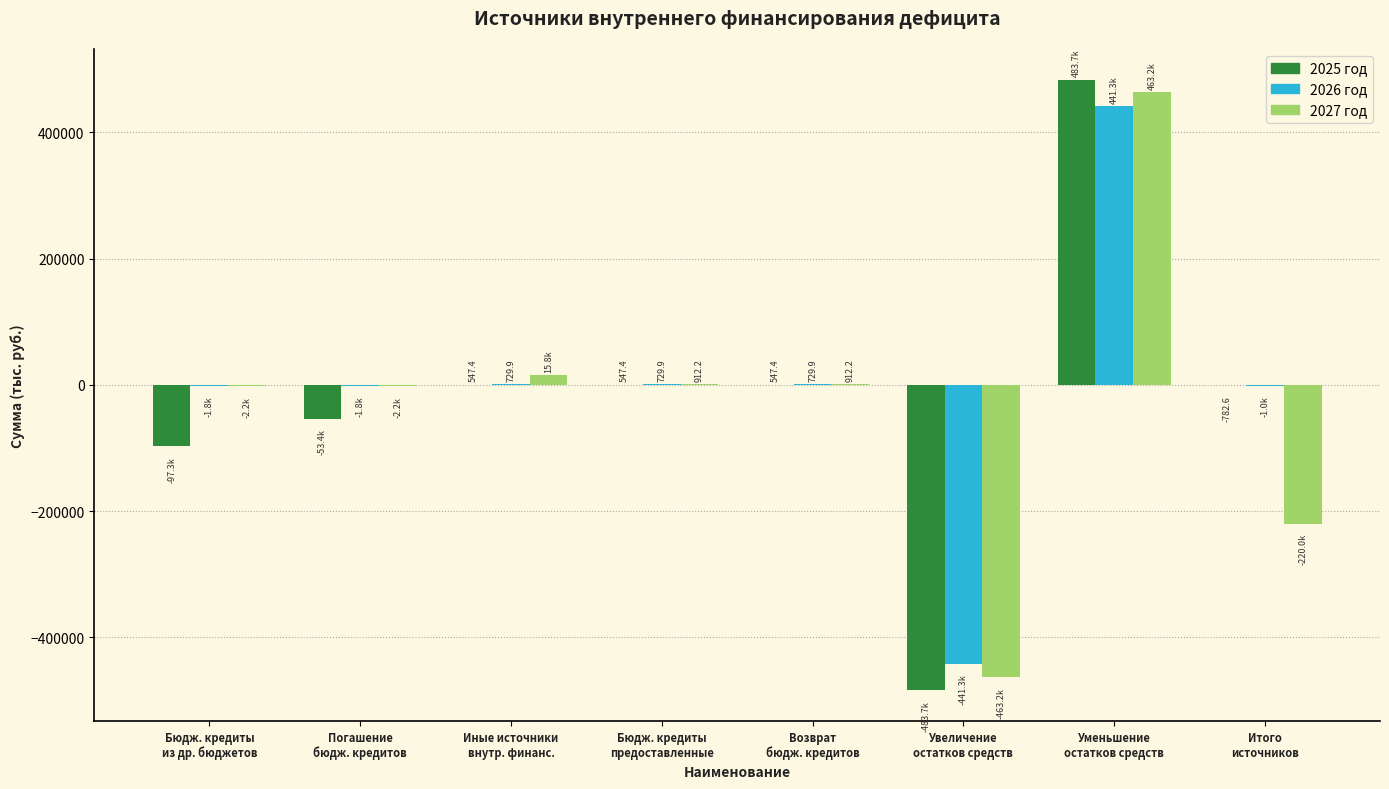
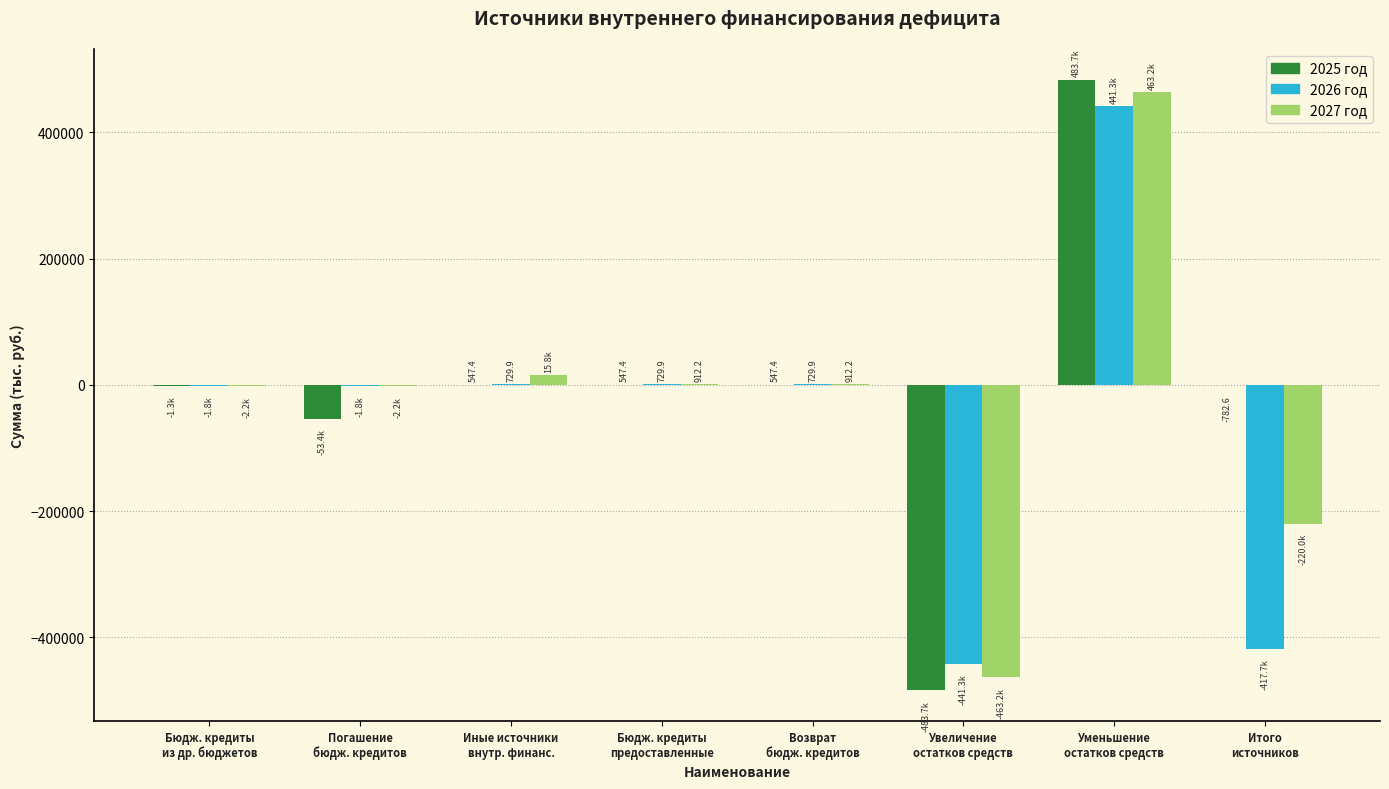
  {
    "2025 год": {
-     "Бюдж. кредиты из др. бюджетов": "-97.3k",
+     "Бюдж. кредиты из др. бюджетов": "-1.3k",
      "Погашение бюдж. кредитов": "-53.4k",
      "Иные источники внутр. финанс.": "547.4",
      "Бюдж. кредиты предоставленные": "547.4",
      "Возврат бюдж. кредитов": "547.4",
      "Увеличение остатков средств": "-483.7k",
      "Уменьшение остатков средств": "483.7k",
      "Итого источников": "-782.6"
    },
    "2026 год": {
      "Бюдж. кредиты из др. бюджетов": "-1.8k",
      "Погашение бюдж. кредитов": "-1.8k",
      "Иные источники внутр. финанс.": "729.9",
      "Бюдж. кредиты предоставленные": "729.9",
      "Возврат бюдж. кредитов": "729.9",
      "Увеличение остатков средств": "-441.3k",
      "Уменьшение остатков средств": "441.3k",
-     "Итого источников": "-1.0k"
+     "Итого источников": "-417.7k"
    },
    "2027 год": {
      "Бюдж. кредиты из др. бюджетов": "-2.2k",
      "Погашение бюдж. кредитов": "-2.2k",
      "Иные источники внутр. финанс.": "15.8k",
      "Бюдж. кредиты предоставленные": "912.2",
      "Возврат бюдж. кредитов": "912.2",
      "Увеличение остатков средств": "-463.2k",
      "Уменьшение остатков средств": "463.2k",
      "Итого источников": "-220.0k"
    }
  }
